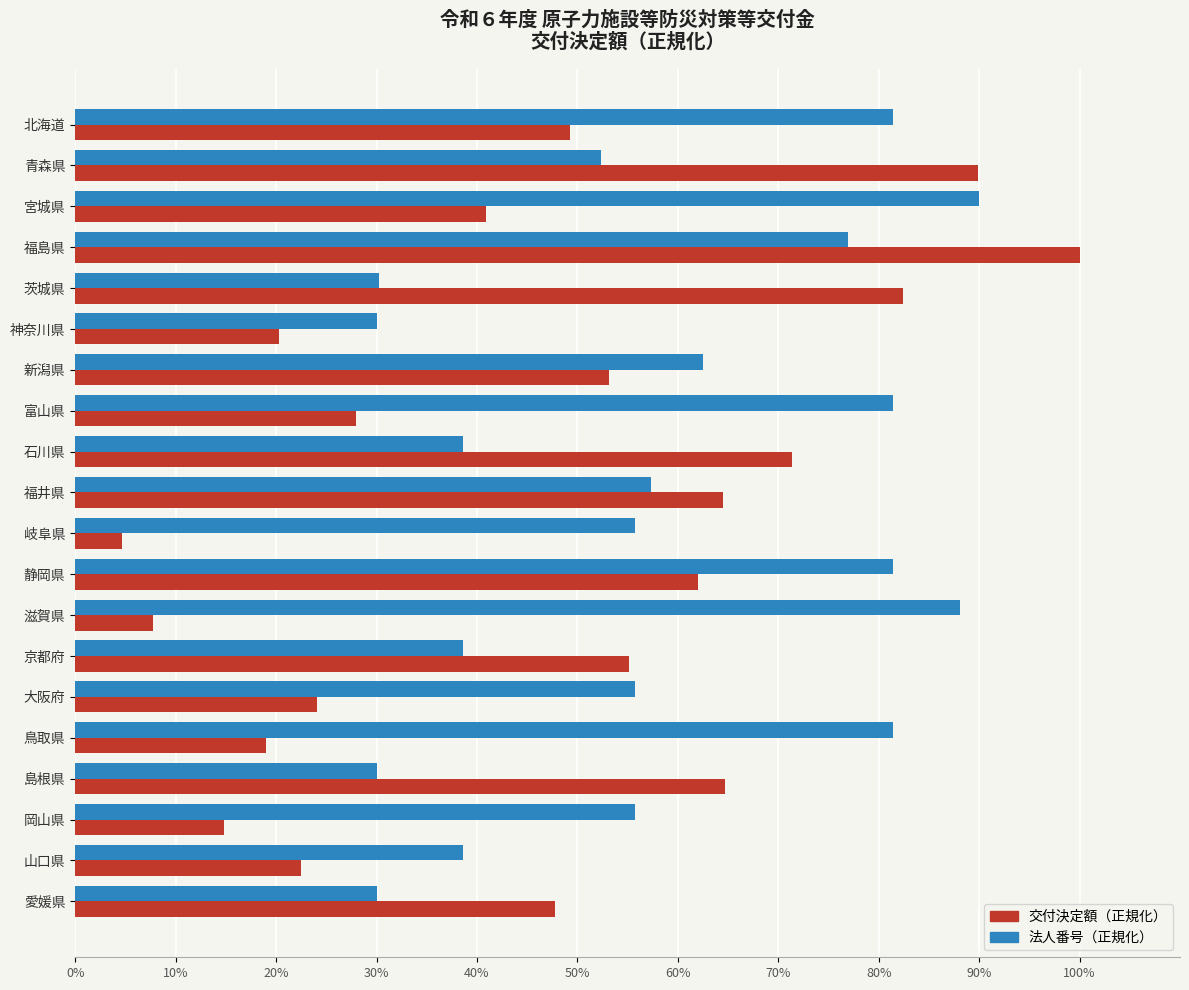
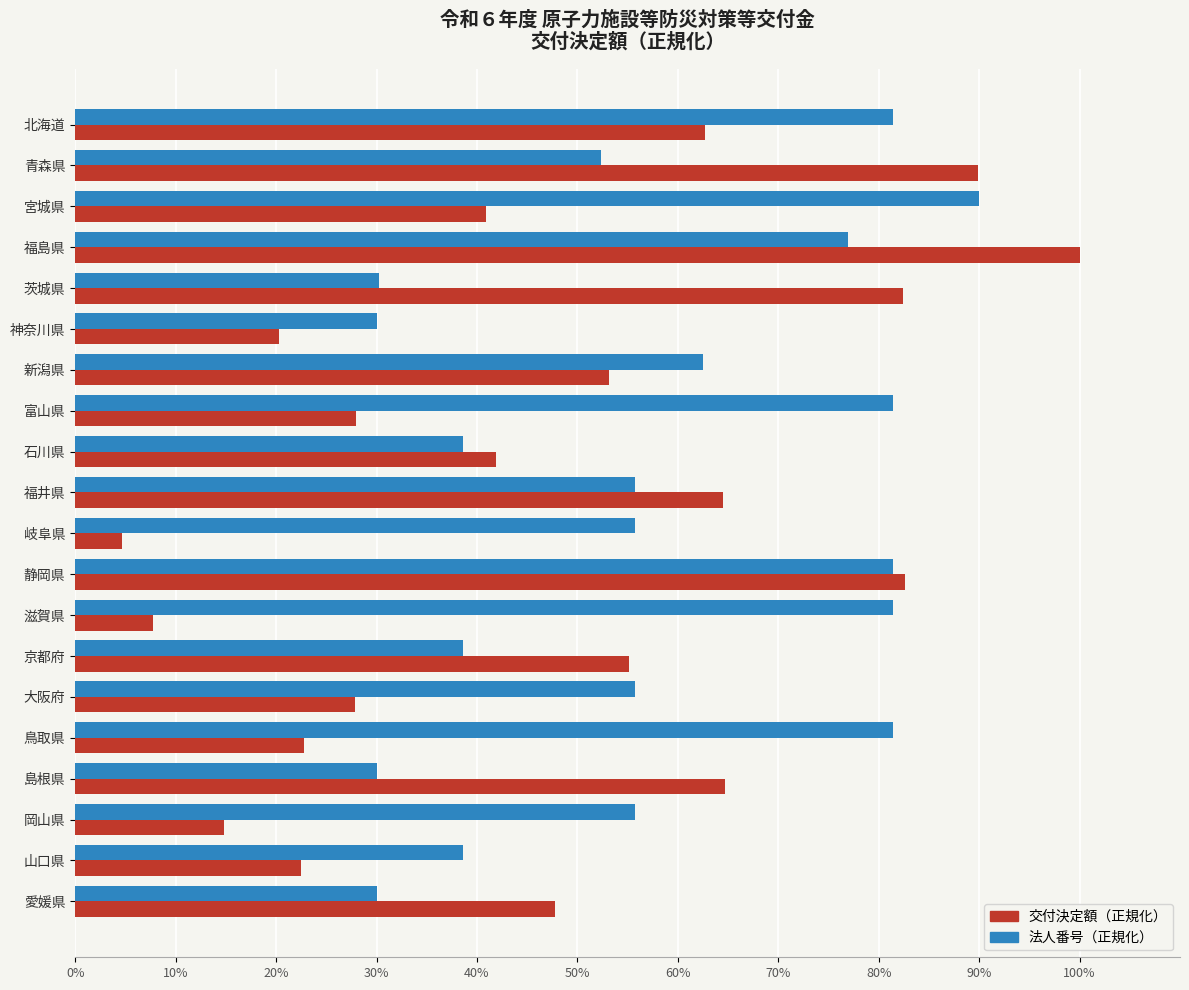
  {
    "交付決定額（正規化）": {
-     "北海道": "49.2%",
+     "北海道": "62.7%",
      "青森県": "89.8%",
      "宮城県": "40.9%",
      "福島県": "100.0%",
      "茨城県": "82.4%",
      "神奈川県": "20.3%",
      "新潟県": "53.1%",
      "富山県": "28.0%",
-     "石川県": "71.3%",
+     "石川県": "41.9%",
      "福井県": "64.5%",
      "岐阜県": "4.6%",
-     "静岡県": "62.0%",
+     "静岡県": "82.6%",
      "滋賀県": "7.8%",
      "京都府": "55.2%",
-     "大阪府": "24.1%",
-     "鳥取県": "19.0%",
+     "大阪府": "27.9%",
+     "鳥取県": "22.8%",
      "島根県": "64.7%",
      "岡山県": "14.8%",
      "山口県": "22.5%",
      "愛媛県": "47.7%"
    },
    "法人番号（正規化）": {
      "北海道": "81.4%",
      "青森県": "52.4%",
      "宮城県": "90.0%",
      "福島県": "76.9%",
      "茨城県": "30.2%",
      "神奈川県": "30.0%",
      "新潟県": "62.5%",
      "富山県": "81.4%",
      "石川県": "38.6%",
-     "福井県": "57.3%",
+     "福井県": "55.7%",
      "岐阜県": "55.7%",
      "静岡県": "81.4%",
-     "滋賀県": "88.1%",
+     "滋賀県": "81.4%",
      "京都府": "38.6%",
      "大阪府": "55.7%",
      "鳥取県": "81.4%",
      "島根県": "30.0%",
      "岡山県": "55.7%",
      "山口県": "38.6%",
      "愛媛県": "30.0%"
    }
  }
